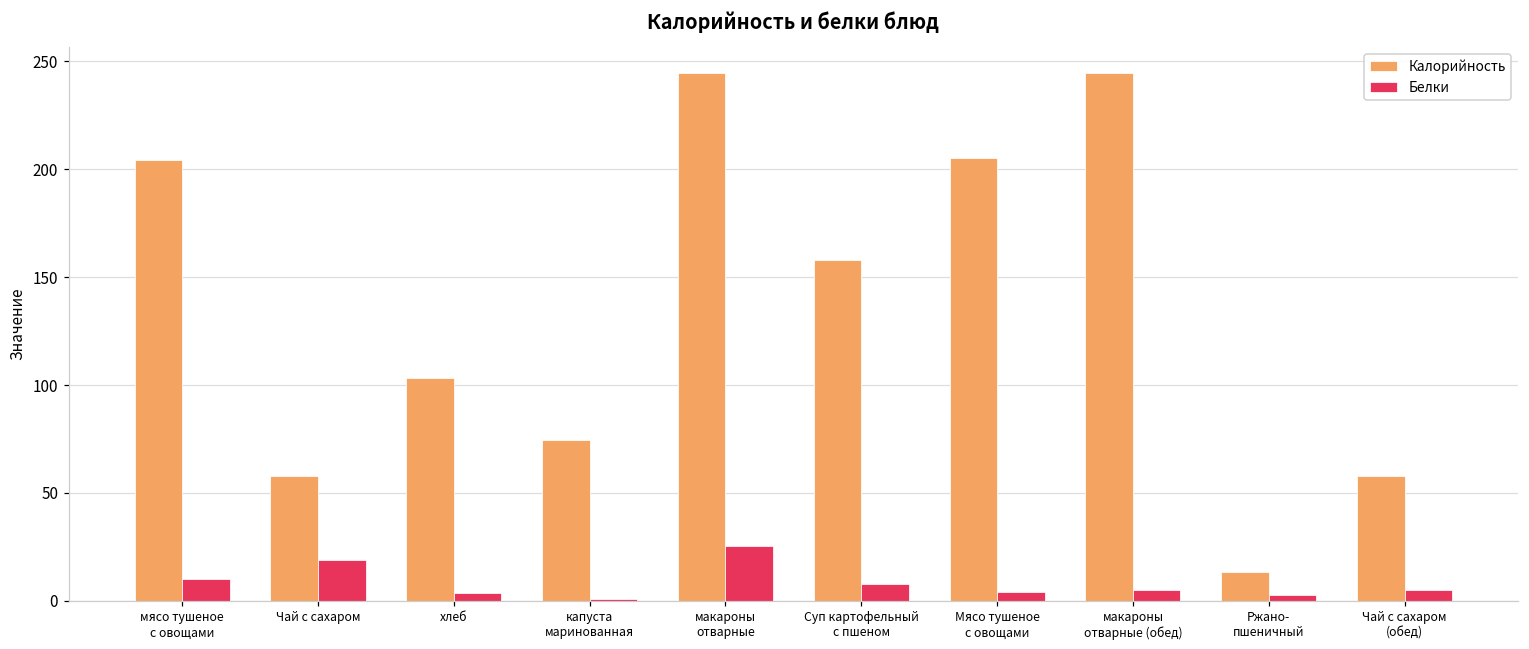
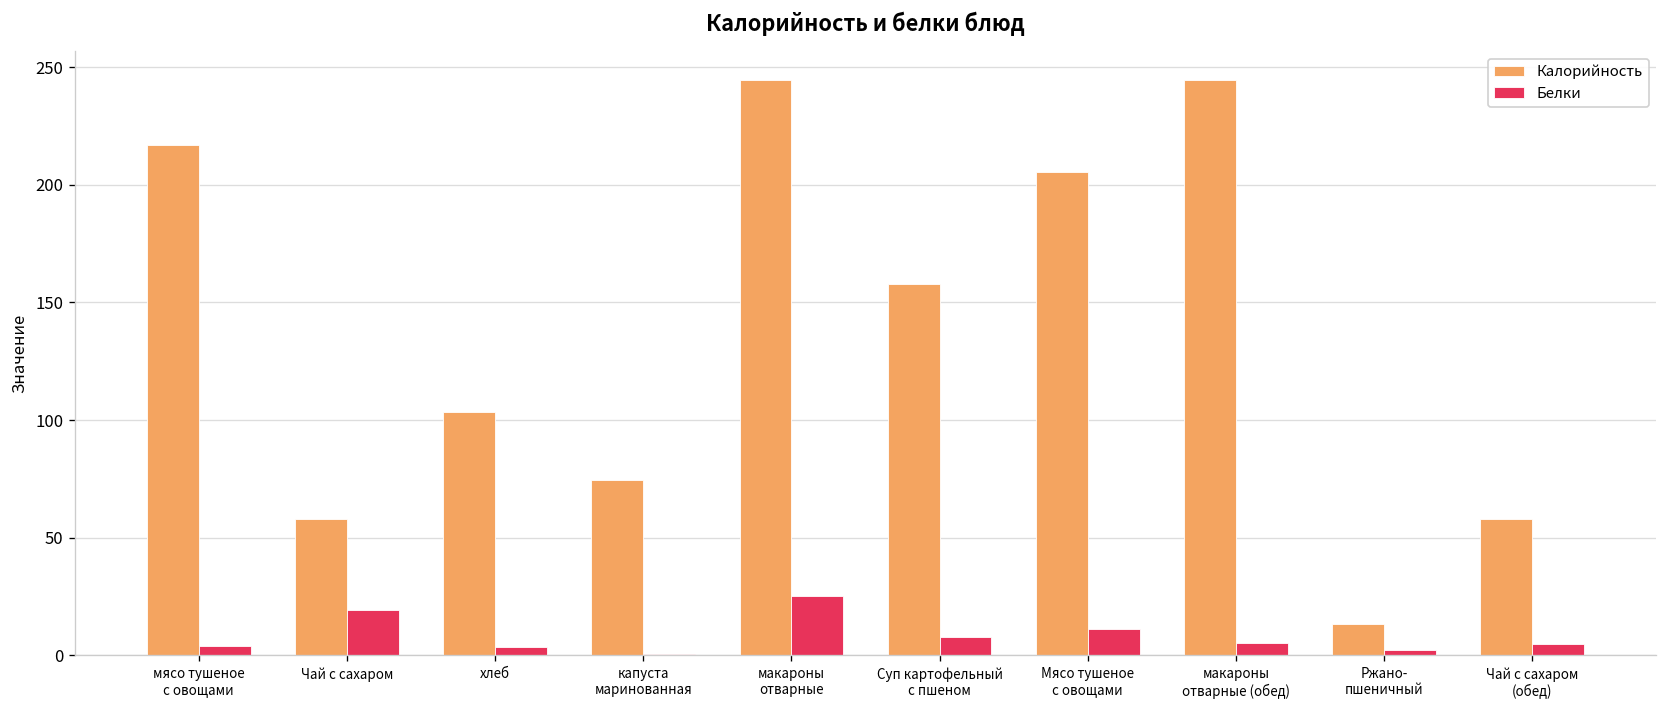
  {
    "Калорийность": {
-     "мясо тушеное с овощами": 204,
+     "мясо тушеное с овощами": 217,
      "Чай с сахаром": 58,
      "хлеб": 103,
      "капуста маринованная": 74,
      "макароны отварные": 245,
      "Суп картофельный с пшеном": 158,
      "Мясо тушеное с овощами": 205,
      "макароны отварные (обед)": 245,
      "Ржано- пшеничный": 13,
      "Чай с сахаром (обед)": 58
    },
    "Белки": {
-     "мясо тушеное с овощами": 10,
+     "мясо тушеное с овощами": 4,
      "Чай с сахаром": 19,
      "хлеб": 4,
      "макароны отварные": 25,
      "Суп картофельный с пшеном": 8,
-     "Мясо тушеное с овощами": 4,
+     "Мясо тушеное с овощами": 11,
      "макароны отварные (обед)": 5,
      "Ржано- пшеничный": 3,
      "Чай с сахаром (обед)": 5
    }
  }
